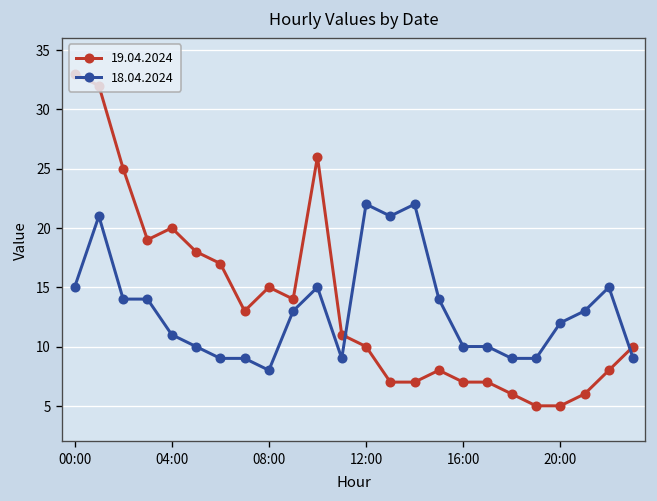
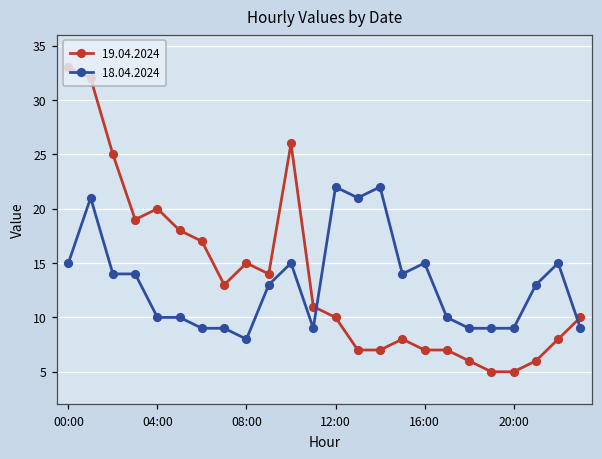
  {
    "19.04.2024": {
      "04:00": 20,
      "08:00": 15,
      "12:00": 10,
      "16:00": 7,
      "20:00": 5
    },
    "18.04.2024": {
      "00:00": 15,
-     "04:00": 11,
+     "04:00": 10,
      "08:00": 8,
      "12:00": 22,
-     "16:00": 10,
-     "20:00": 12
+     "16:00": 15,
+     "20:00": 9
    }
  }
